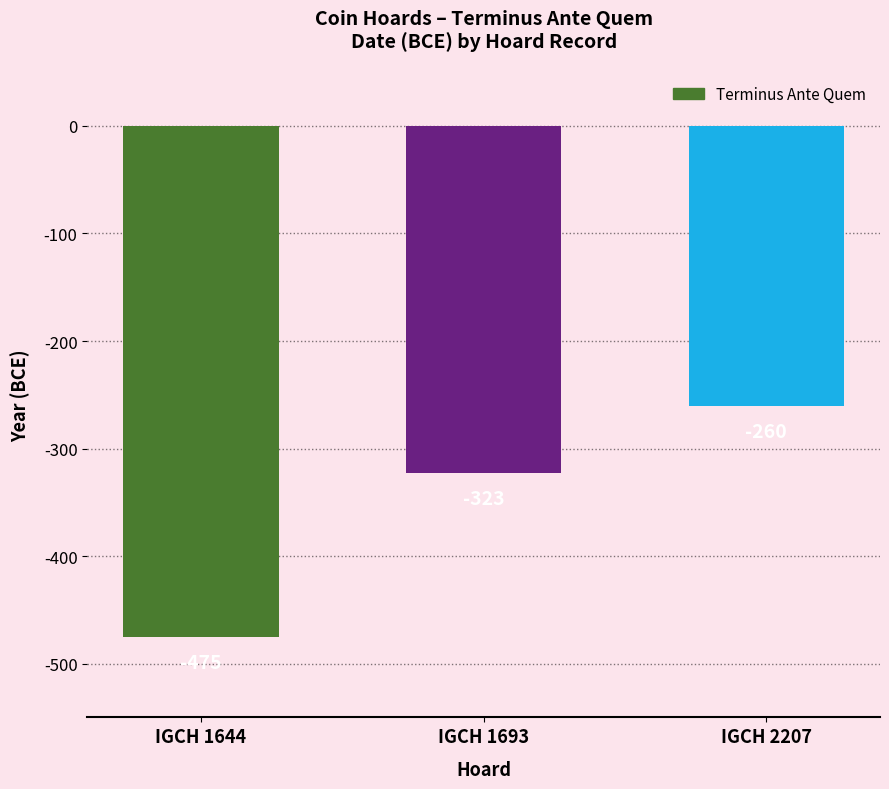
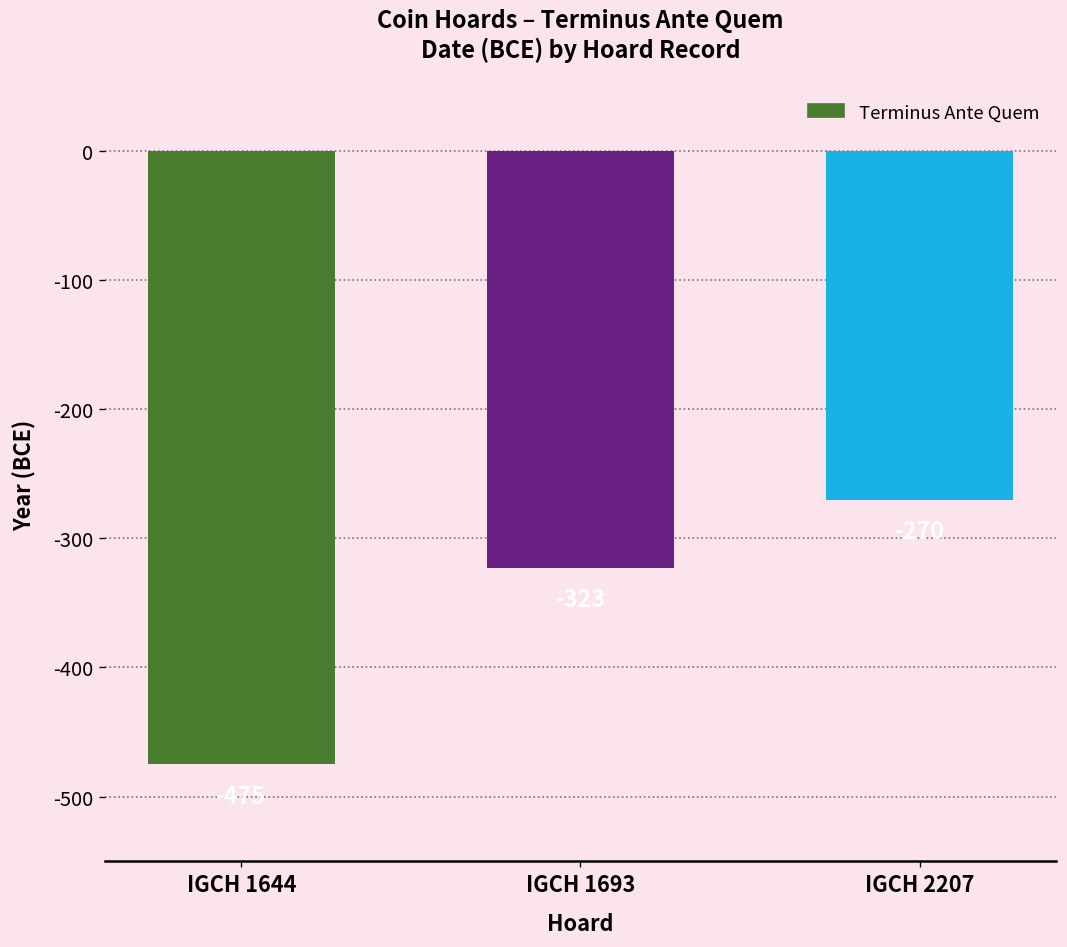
  {
    "IGCH 1644": -475,
    "IGCH 1693": -323,
-   "IGCH 2207": -260
+   "IGCH 2207": -270
  }
